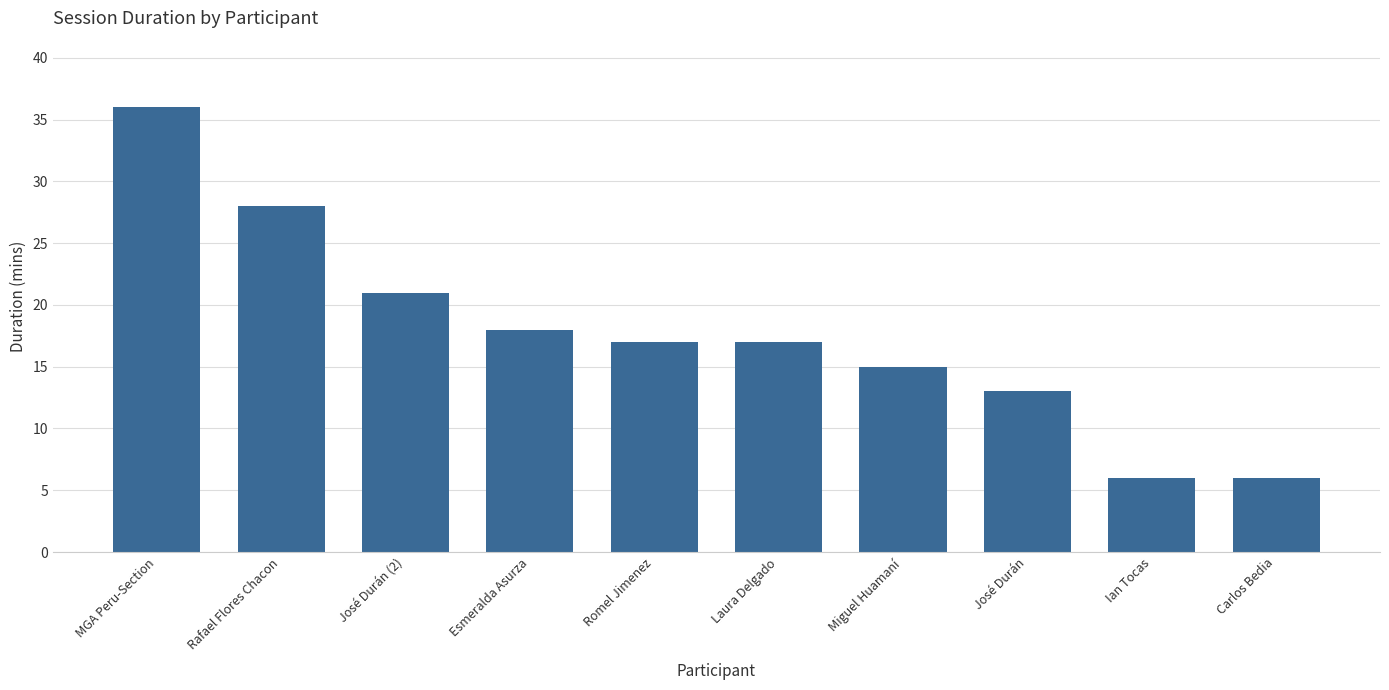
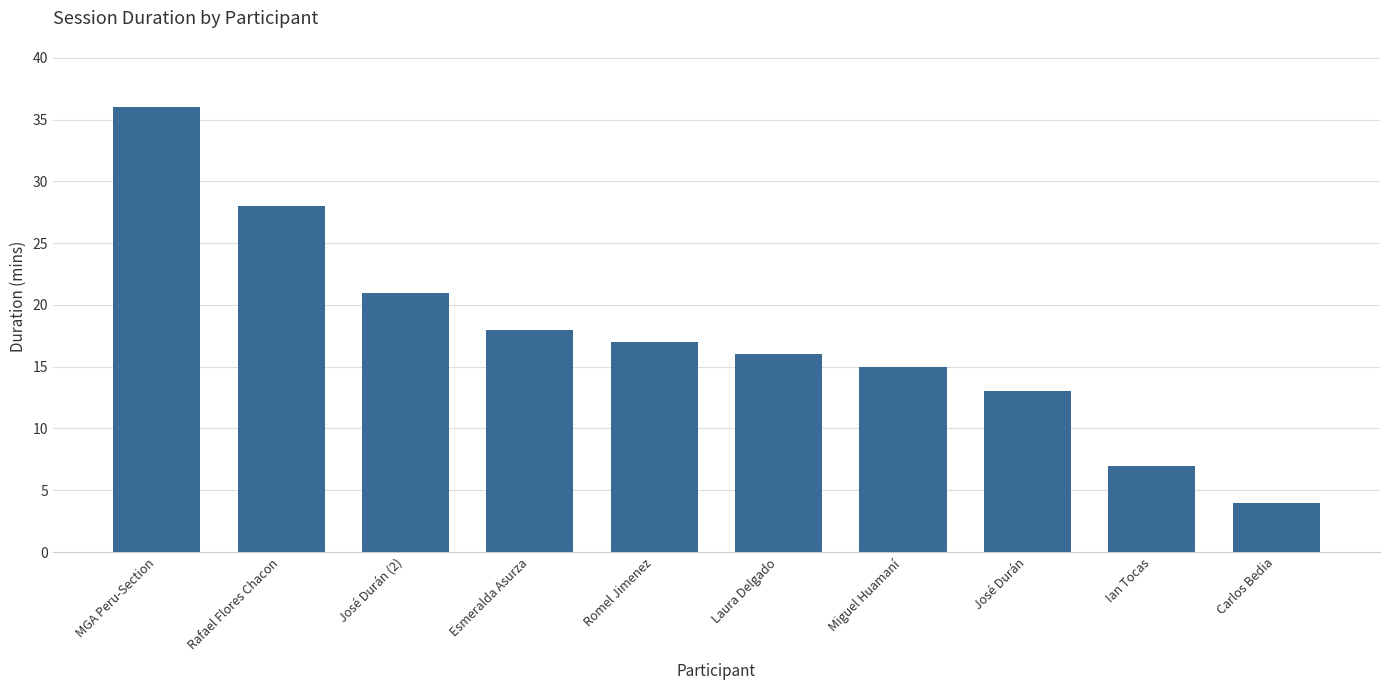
  {
    "MGA Peru-Section": 36,
    "Rafael Flores Chacon": 28,
    "José Durán (2)": 21,
    "Esmeralda Asurza": 18,
    "Romel Jimenez": 17,
-   "Laura Delgado": 17,
+   "Laura Delgado": 16,
    "Miguel Huamaní": 15,
    "José Durán": 13,
-   "Ian Tocas": 6,
-   "Carlos Bedia": 6
+   "Ian Tocas": 7,
+   "Carlos Bedia": 4
  }
